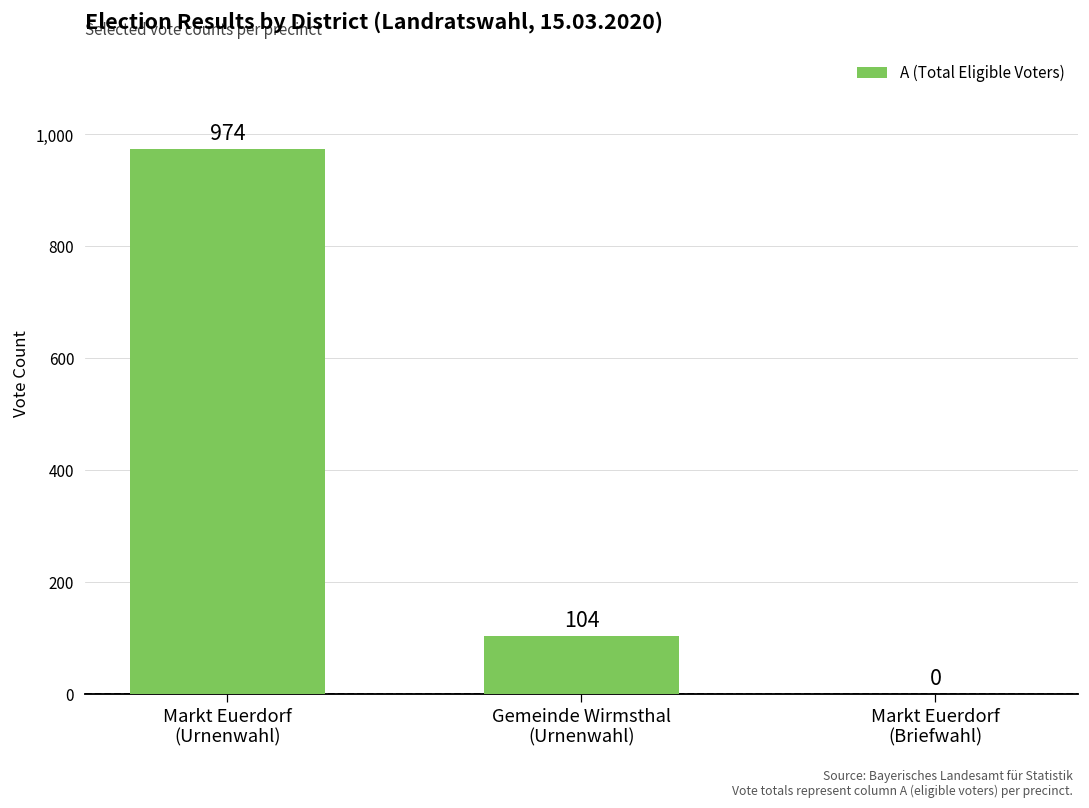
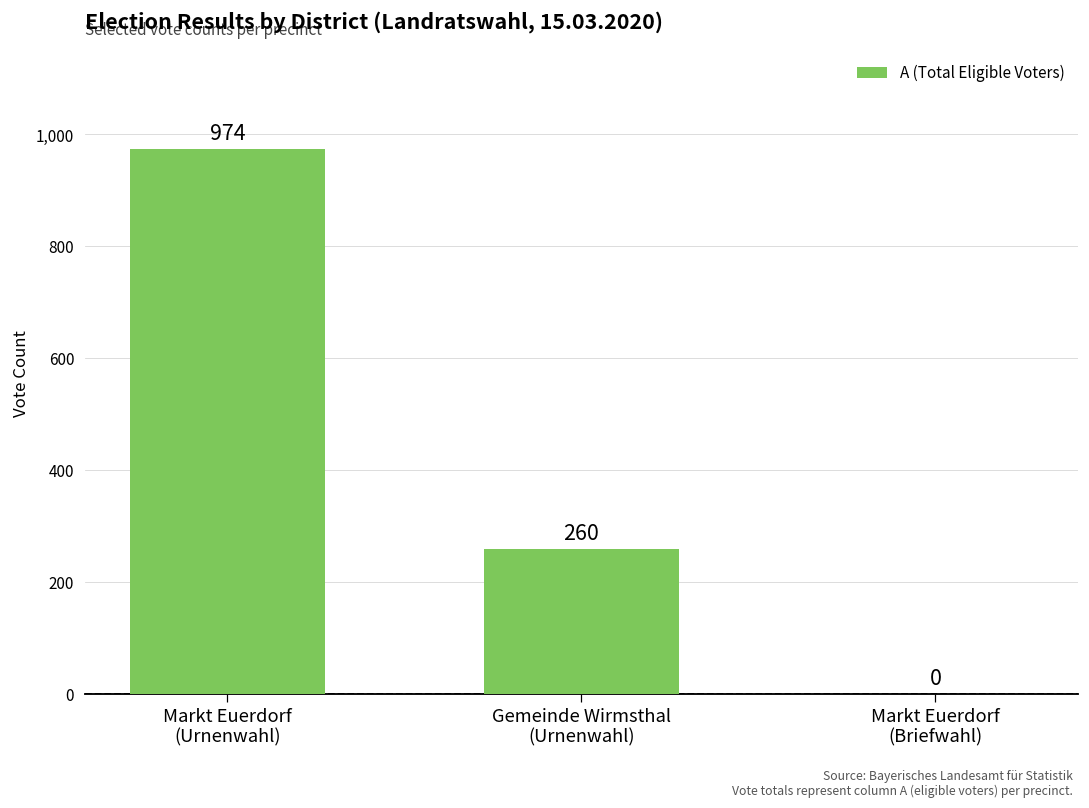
  {
    "Markt Euerdorf (Urnenwahl)": 974,
-   "Gemeinde Wirmsthal (Urnenwahl)": 104,
+   "Gemeinde Wirmsthal (Urnenwahl)": 260,
    "Markt Euerdorf (Briefwahl)": 0
  }
